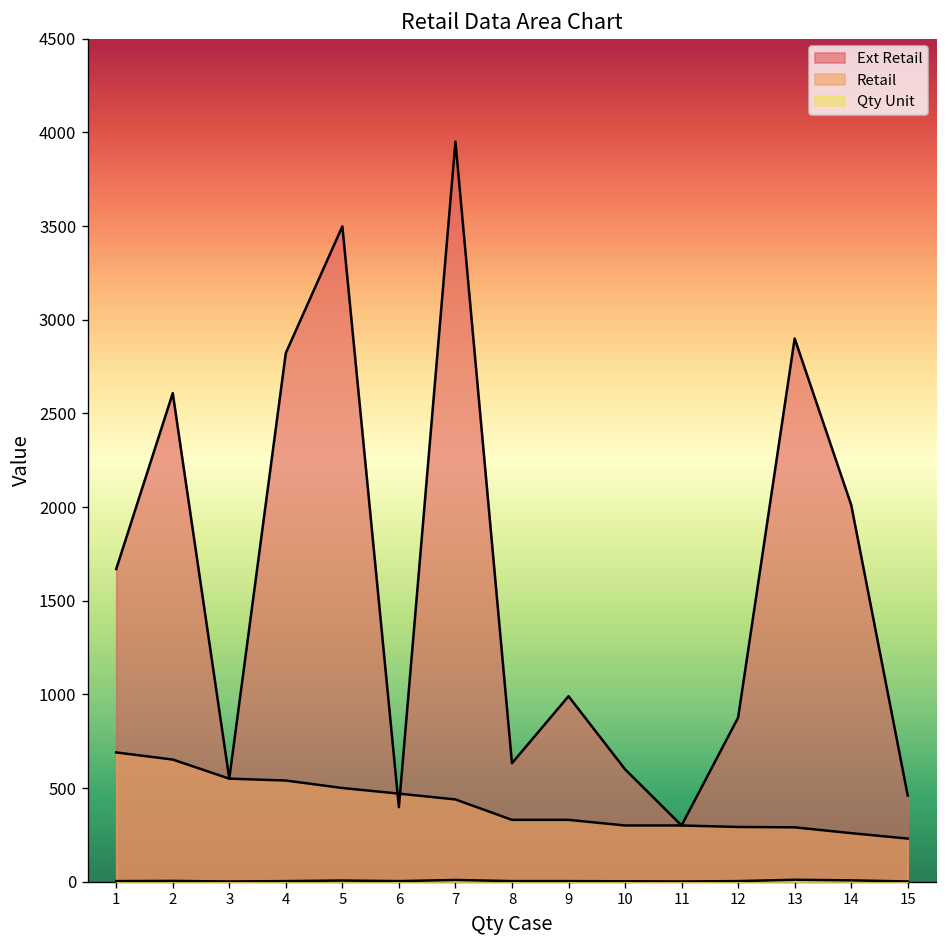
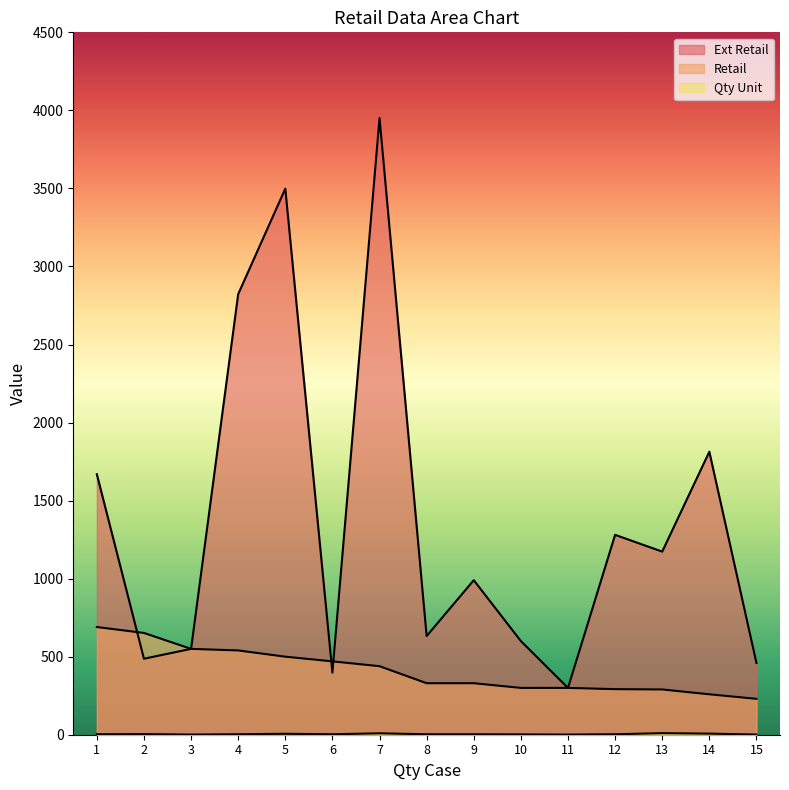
  {
    "Ext Retail": {
      "1": 1670,
-     "2": 2610,
+     "2": 490,
      "4": 2820,
      "5": 3500,
      "6": 400,
      "7": 3950,
      "8": 630,
      "9": 990,
      "10": 600,
-     "12": 880,
-     "13": 2900,
-     "14": 2010,
+     "12": 1280,
+     "13": 1170,
+     "14": 1810,
      "15": 460
    }
  }
